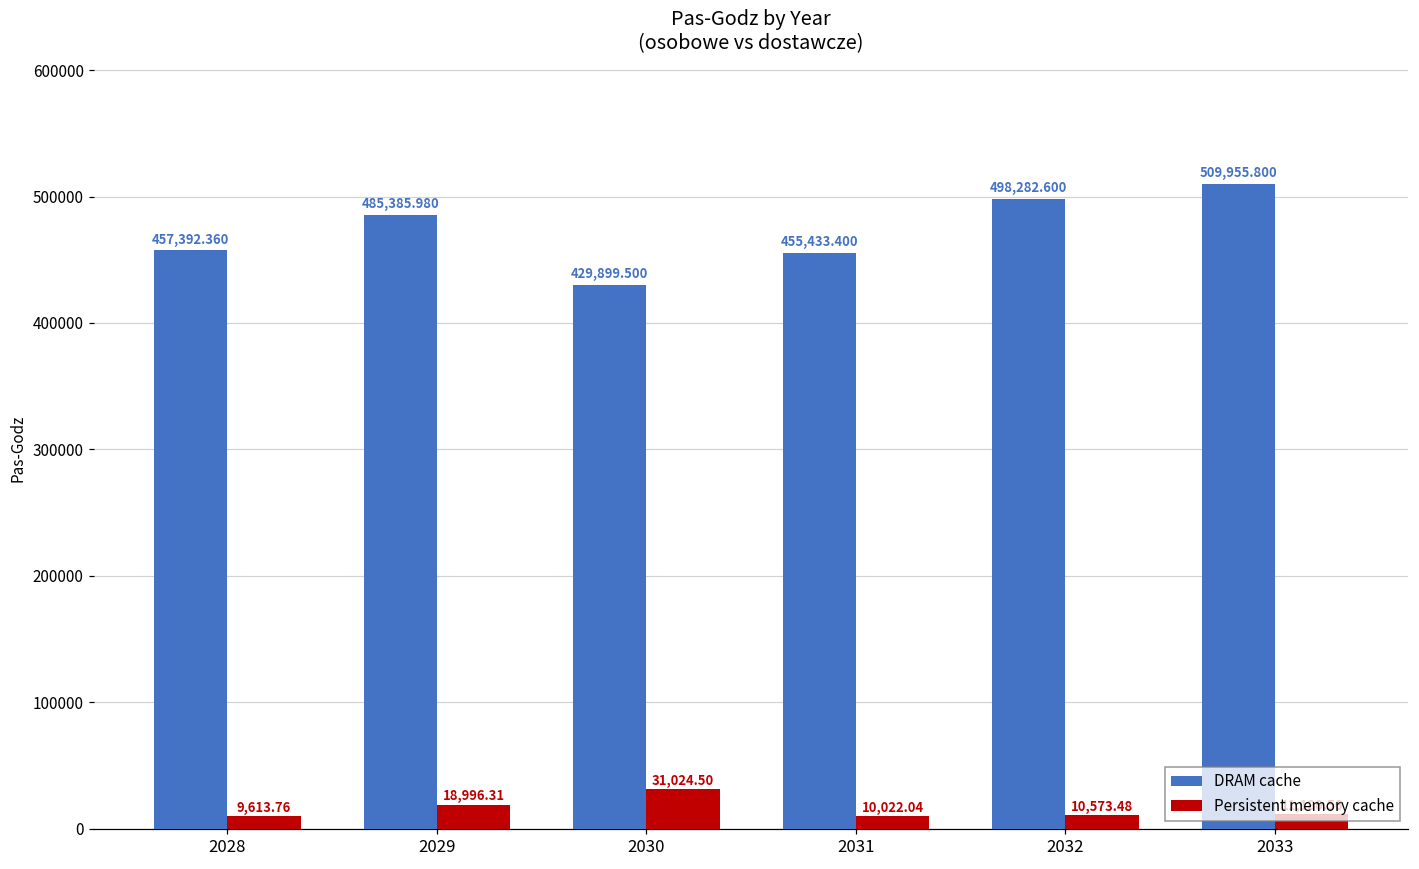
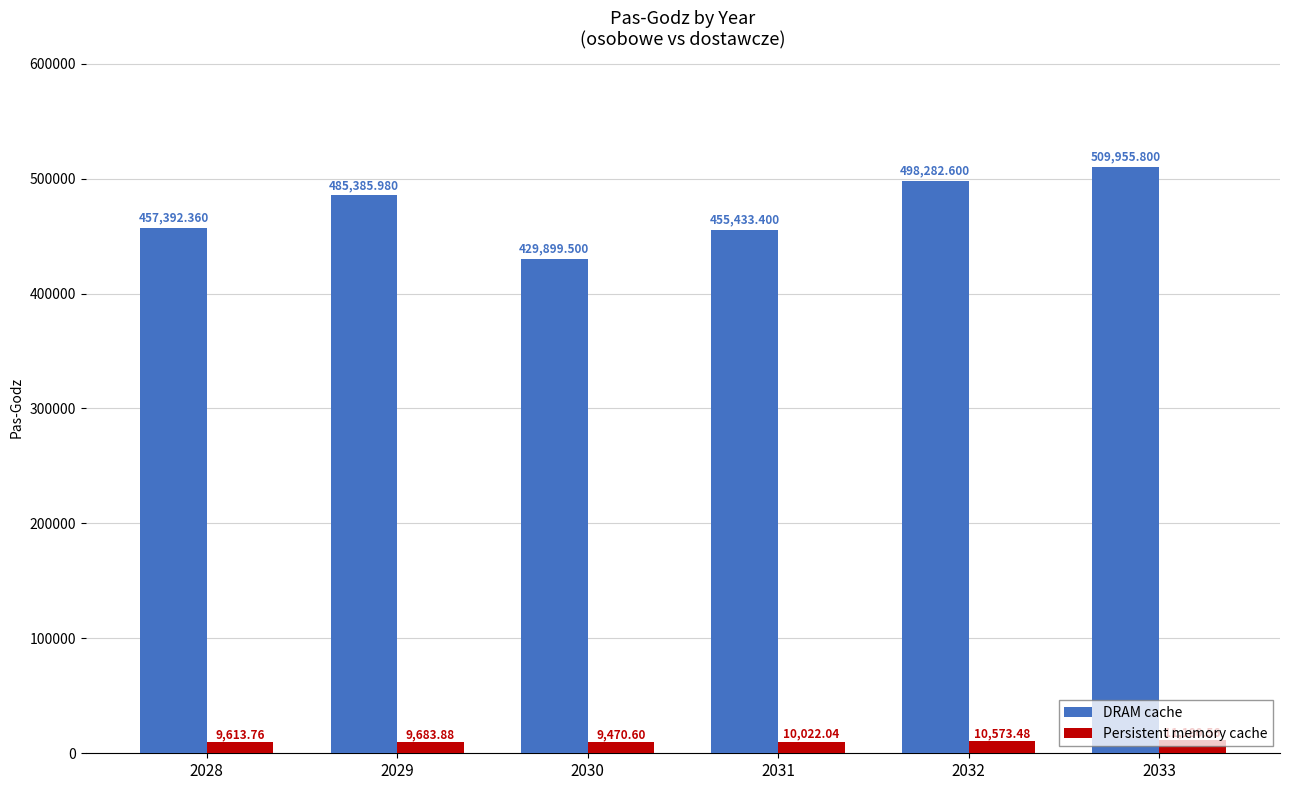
  {
    "DRAM cache": {
      "2028": "457,392.360",
      "2029": "485,385.980",
      "2030": "429,899.500",
      "2031": "455,433.400",
      "2032": "498,282.600",
      "2033": "509,955.800"
    },
    "Persistent memory cache": {
      "2028": "9,613.76",
-     "2029": "18,996.31",
-     "2030": "31,024.50",
+     "2029": "9,683.88",
+     "2030": "9,470.60",
      "2031": "10,022.04",
      "2032": "10,573.48"
    }
  }
